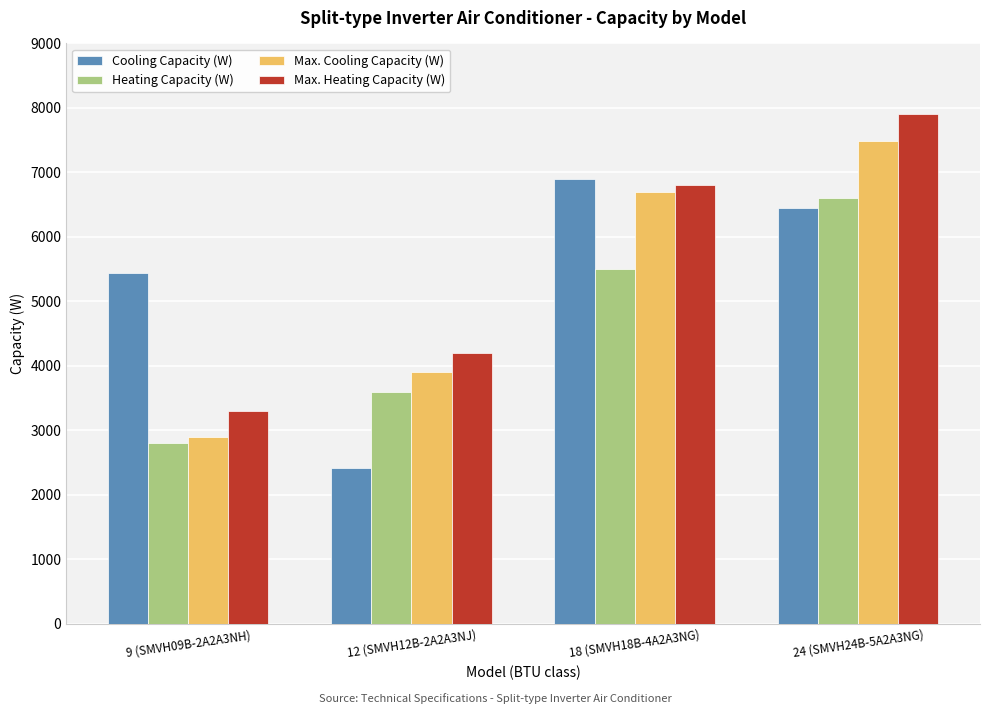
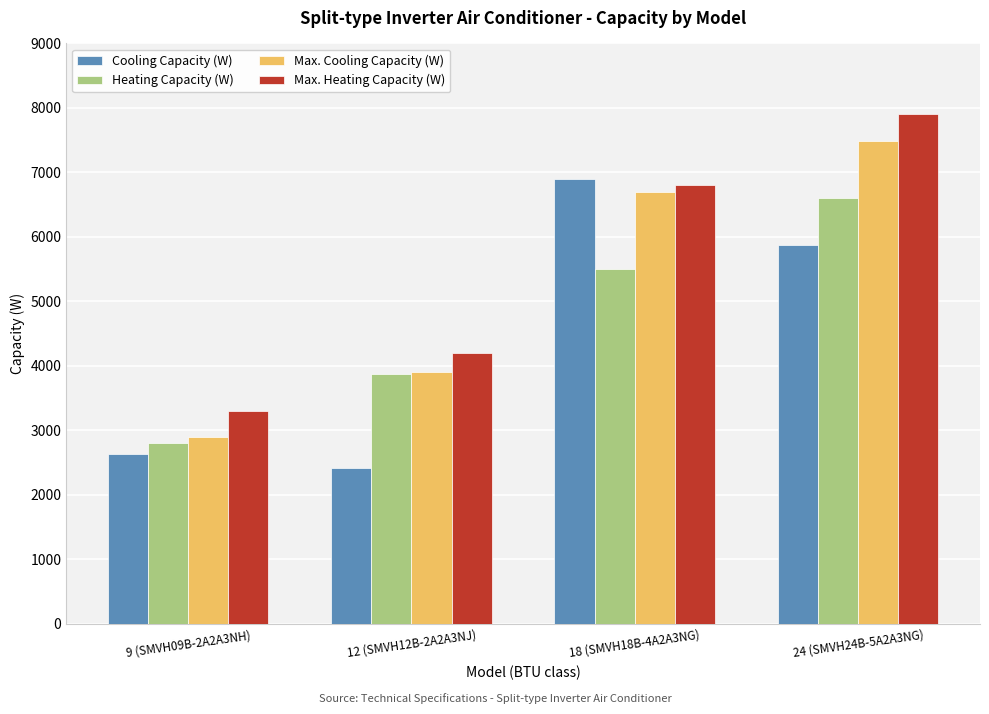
  {
    "Cooling Capacity (W)": {
-     "9 (SMVH09B-2A2A3NH)": 5400,
+     "9 (SMVH09B-2A2A3NH)": 2600,
      "12 (SMVH12B-2A2A3NJ)": 2400,
      "18 (SMVH18B-4A2A3NG)": 6900,
-     "24 (SMVH24B-5A2A3NG)": 6500
+     "24 (SMVH24B-5A2A3NG)": 5900
    },
    "Heating Capacity (W)": {
      "9 (SMVH09B-2A2A3NH)": 2800,
-     "12 (SMVH12B-2A2A3NJ)": 3600,
+     "12 (SMVH12B-2A2A3NJ)": 3900,
      "18 (SMVH18B-4A2A3NG)": 5500,
      "24 (SMVH24B-5A2A3NG)": 6600
    },
    "Max. Cooling Capacity (W)": {
      "9 (SMVH09B-2A2A3NH)": 2900,
      "12 (SMVH12B-2A2A3NJ)": 3900,
      "18 (SMVH18B-4A2A3NG)": 6700,
      "24 (SMVH24B-5A2A3NG)": 7500
    },
    "Max. Heating Capacity (W)": {
      "9 (SMVH09B-2A2A3NH)": 3300,
      "12 (SMVH12B-2A2A3NJ)": 4200,
      "18 (SMVH18B-4A2A3NG)": 6800,
      "24 (SMVH24B-5A2A3NG)": 7900
    }
  }
